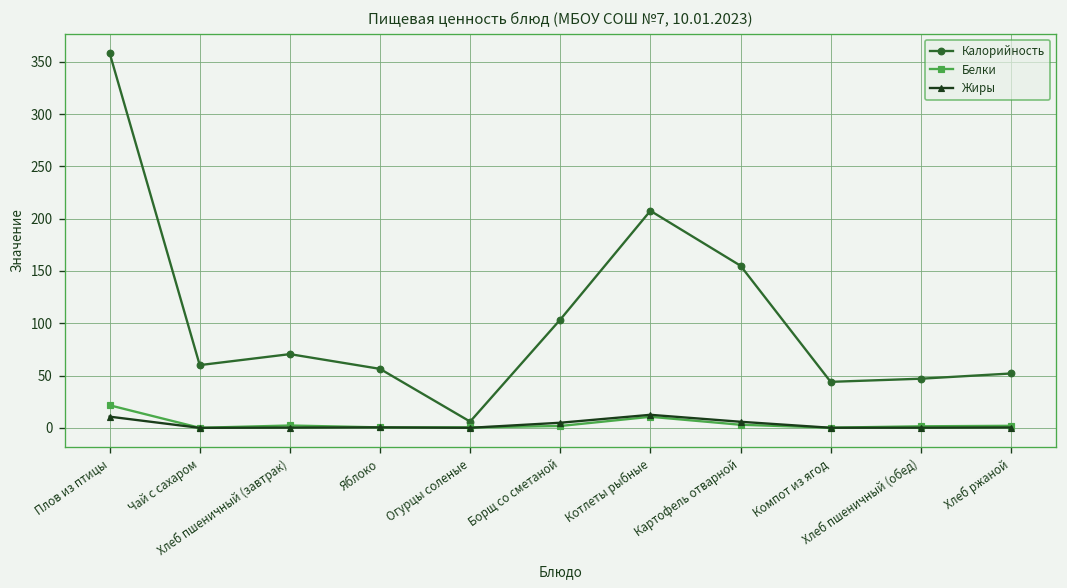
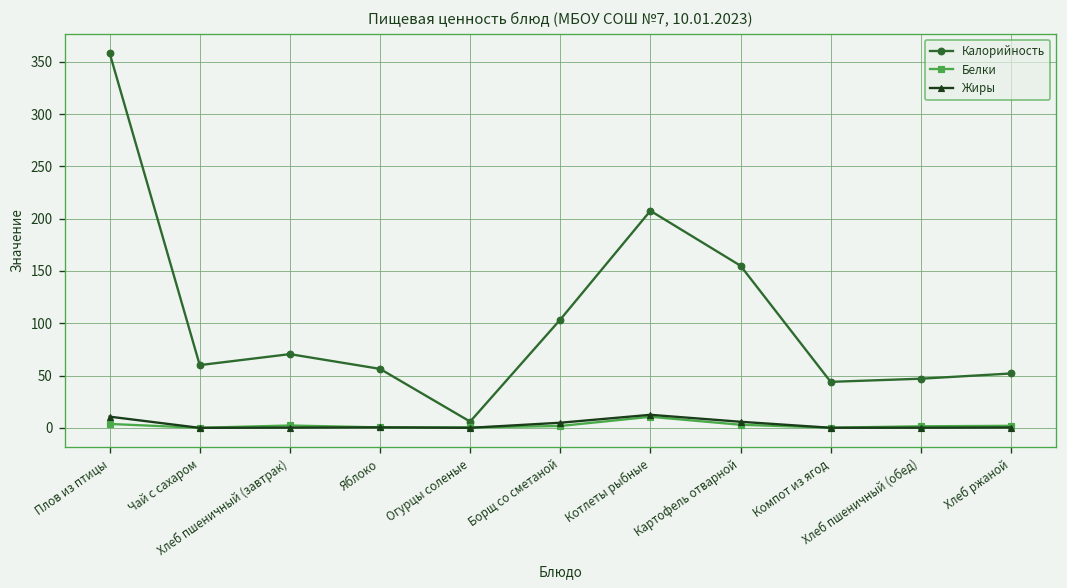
  {
    "Белки": {
-     "Плов из птицы": 20,
+     "Плов из птицы": 0,
      "Борщ со сметаной": 0
    }
  }
